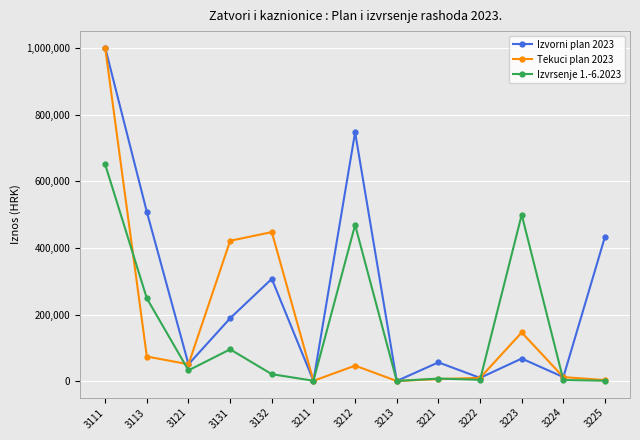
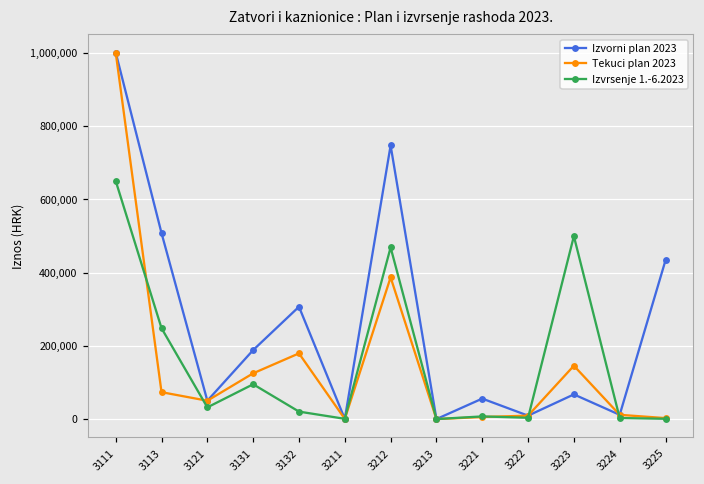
  {
    "Izvorni plan 2023": {
      "3113": "510,000",
      "3131": "190,000",
      "3132": "310,000",
      "3212": "750,000",
      "3221": "60,000",
      "3223": "70,000",
      "3225": "430,000"
    },
    "Tekuci plan 2023": {
      "3113": "70,000",
-     "3131": "420,000",
-     "3132": "450,000",
-     "3212": "50,000",
+     "3131": "130,000",
+     "3132": "180,000",
+     "3212": "390,000",
      "3223": "150,000"
    },
    "Izvrsenje 1.-6.2023": {
      "3111": "650,000",
      "3113": "250,000",
      "3121": "30,000",
      "3131": "100,000",
      "3132": "20,000",
      "3212": "470,000",
      "3223": "500,000",
      "3224": "0"
    }
  }
